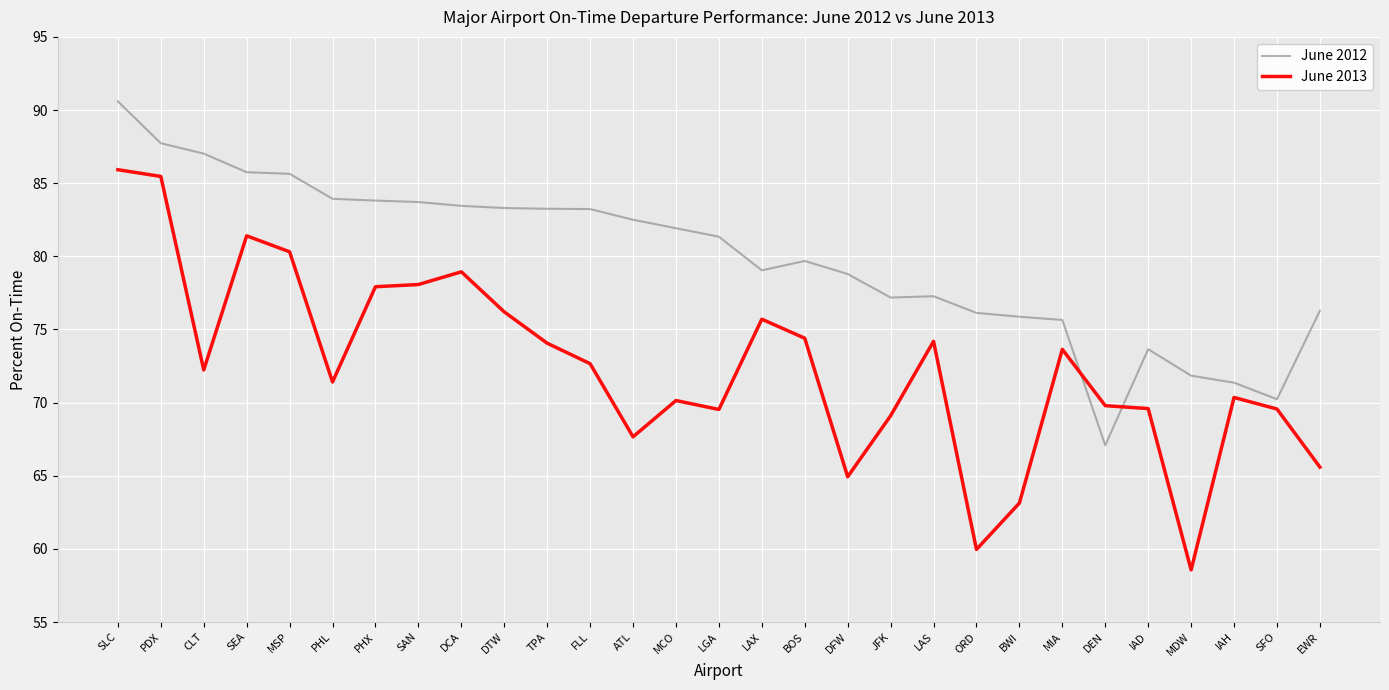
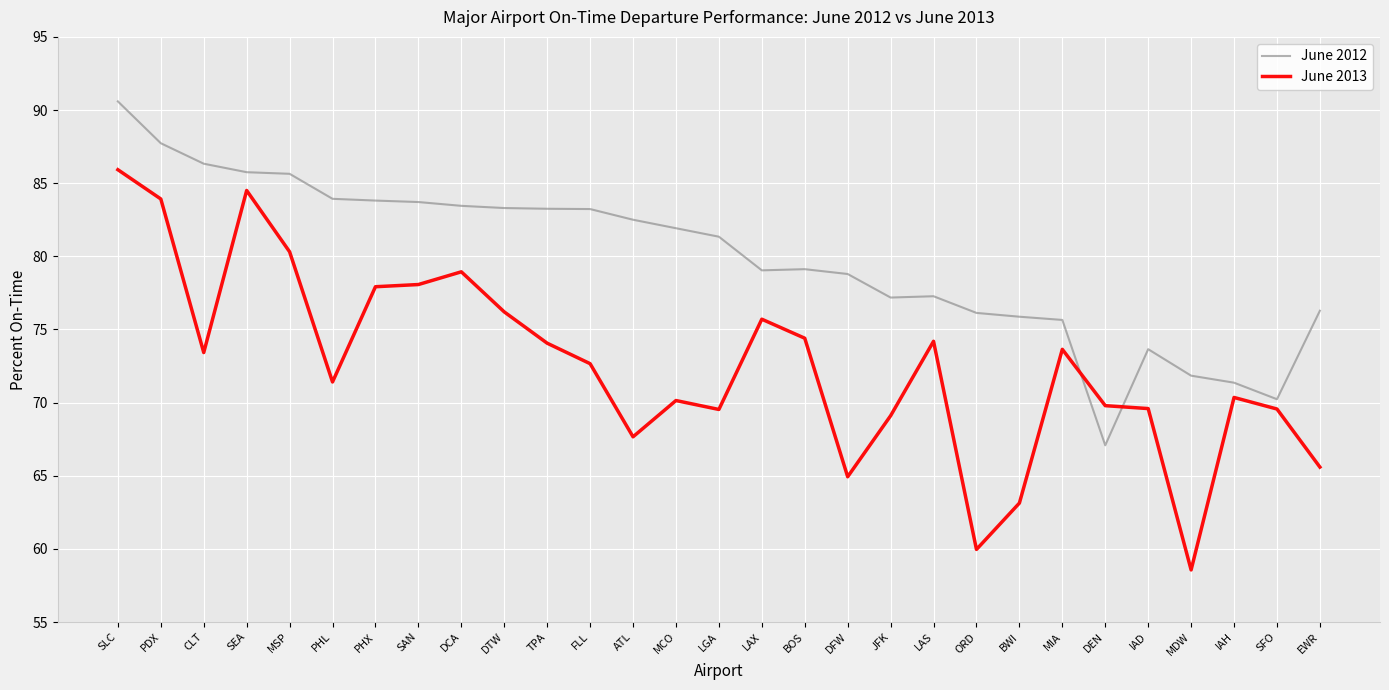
  {
    "June 2012": {
      "SLC": 90.6,
      "PDX": 87.7,
-     "CLT": 87.0,
+     "CLT": 86.3,
      "SEA": 85.8,
      "MSP": 85.6,
      "PHL": 83.9,
      "PHX": 83.8,
      "SAN": 83.7,
      "DCA": 83.5,
      "DTW": 83.3,
      "TPA": 83.3,
      "FLL": 83.2,
      "ATL": 82.5,
      "MCO": 81.9,
      "LGA": 81.3,
      "LAX": 79.0,
-     "BOS": 79.7,
+     "BOS": 79.1,
      "DFW": 78.8,
      "JFK": 77.2,
      "LAS": 77.3,
      "ORD": 76.1,
      "BWI": 75.9,
      "MIA": 75.7,
      "DEN": 67.1,
      "IAD": 73.7,
      "MDW": 71.8,
      "IAH": 71.4,
      "SFO": 70.2,
      "EWR": 76.3
    },
    "June 2013": {
      "SLC": 85.9,
-     "PDX": 85.5,
-     "CLT": 72.2,
-     "SEA": 81.4,
+     "PDX": 83.9,
+     "CLT": 73.4,
+     "SEA": 84.5,
      "MSP": 80.3,
      "PHL": 71.4,
      "PHX": 77.9,
      "SAN": 78.1,
      "DCA": 78.9,
      "DTW": 76.2,
      "TPA": 74.1,
      "FLL": 72.7,
      "ATL": 67.7,
      "MCO": 70.1,
      "LGA": 69.5,
      "LAX": 75.7,
      "BOS": 74.4,
      "DFW": 64.9,
      "JFK": 69.1,
      "LAS": 74.2,
      "ORD": 60.0,
      "BWI": 63.1,
      "MIA": 73.6,
      "DEN": 69.8,
      "IAD": 69.6,
      "MDW": 58.6,
      "IAH": 70.4,
      "SFO": 69.6,
      "EWR": 65.6
    }
  }
